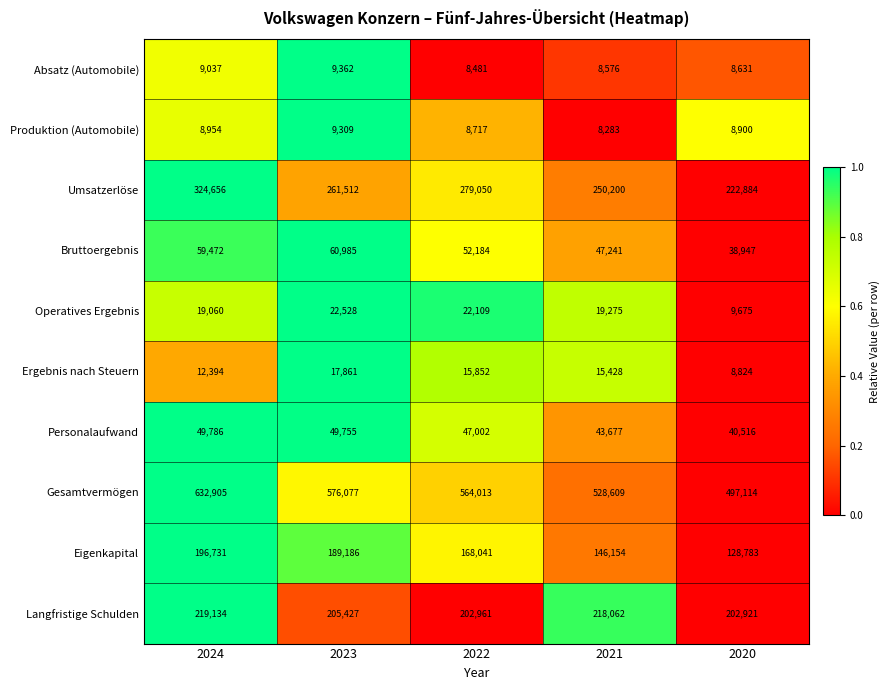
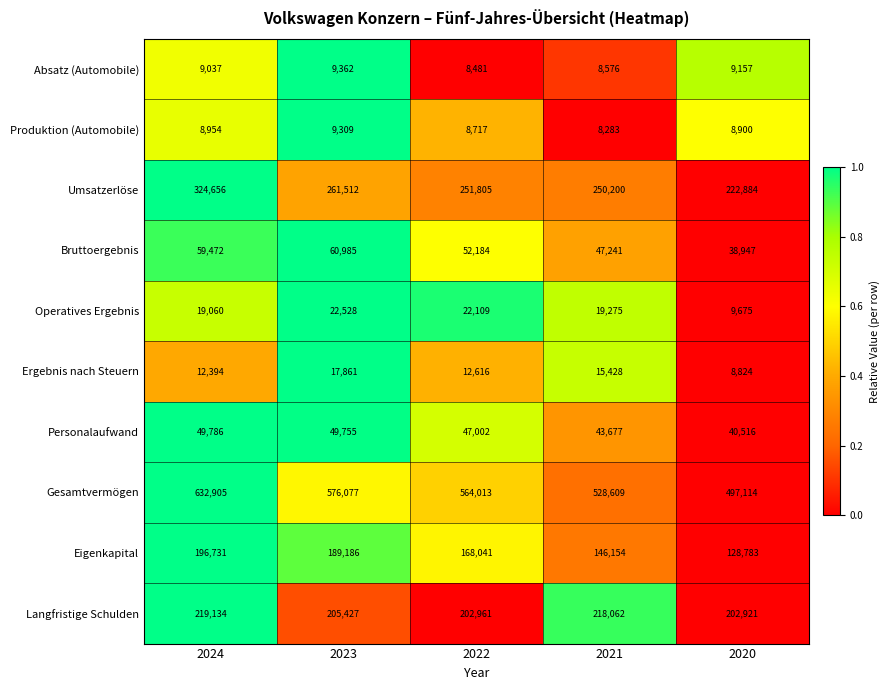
  {
    "Absatz (Automobile)": {
      "2024": "9,037",
      "2023": "9,362",
      "2022": "8,481",
      "2021": "8,576",
-     "2020": "8,631"
+     "2020": "9,157"
    },
    "Produktion (Automobile)": {
      "2024": "8,954",
      "2023": "9,309",
      "2022": "8,717",
      "2021": "8,283",
      "2020": "8,900"
    },
    "Umsatzerlöse": {
      "2024": "324,656",
      "2023": "261,512",
-     "2022": "279,050",
+     "2022": "251,805",
      "2021": "250,200",
      "2020": "222,884"
    },
    "Bruttoergebnis": {
      "2024": "59,472",
      "2023": "60,985",
      "2022": "52,184",
      "2021": "47,241",
      "2020": "38,947"
    },
    "Operatives Ergebnis": {
      "2024": "19,060",
      "2023": "22,528",
      "2022": "22,109",
      "2021": "19,275",
      "2020": "9,675"
    },
    "Ergebnis nach Steuern": {
      "2024": "12,394",
      "2023": "17,861",
-     "2022": "15,852",
+     "2022": "12,616",
      "2021": "15,428",
      "2020": "8,824"
    },
    "Personalaufwand": {
      "2024": "49,786",
      "2023": "49,755",
      "2022": "47,002",
      "2021": "43,677",
      "2020": "40,516"
    },
    "Gesamtvermögen": {
      "2024": "632,905",
      "2023": "576,077",
      "2022": "564,013",
      "2021": "528,609",
      "2020": "497,114"
    },
    "Eigenkapital": {
      "2024": "196,731",
      "2023": "189,186",
      "2022": "168,041",
      "2021": "146,154",
      "2020": "128,783"
    },
    "Langfristige Schulden": {
      "2024": "219,134",
      "2023": "205,427",
      "2022": "202,961",
      "2021": "218,062",
      "2020": "202,921"
    }
  }
